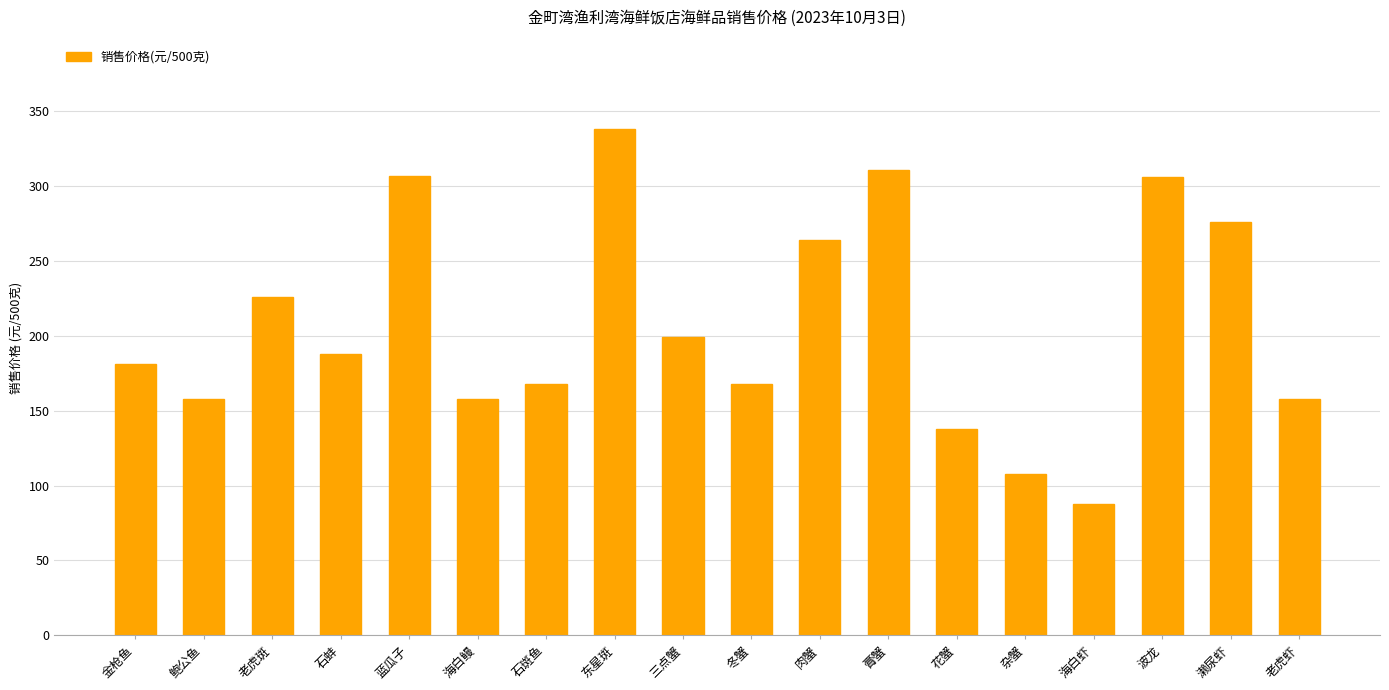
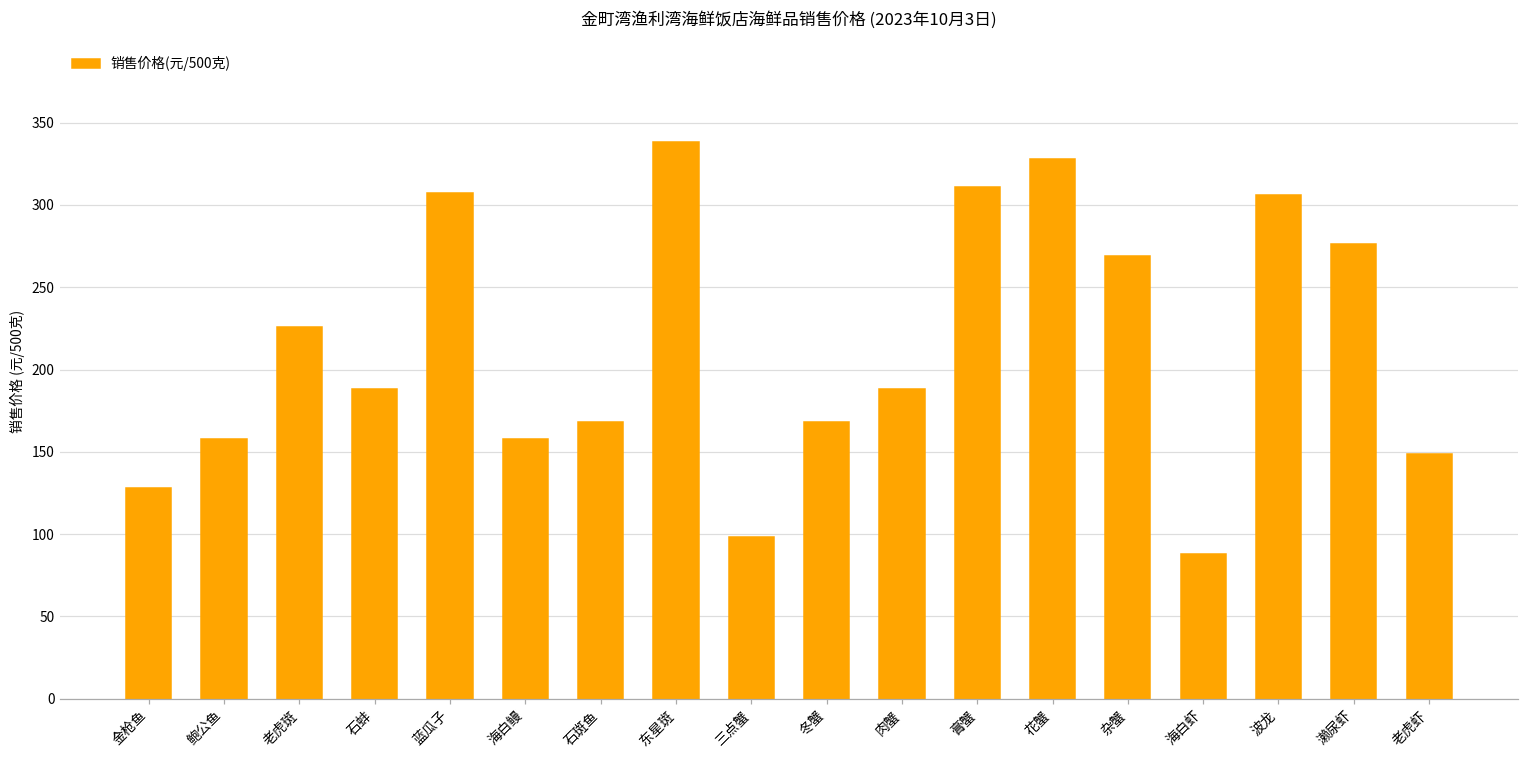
  {
-   "金枪鱼": 181,
+   "金枪鱼": 128,
    "鲍公鱼": 158,
    "老虎斑": 226,
    "石蚌": 188,
    "蓝瓜子": 307,
    "海白鳗": 158,
    "石斑鱼": 168,
    "东星斑": 338,
-   "三点蟹": 199,
+   "三点蟹": 98,
    "冬蟹": 168,
-   "肉蟹": 264,
+   "肉蟹": 188,
    "膏蟹": 311,
-   "花蟹": 138,
-   "杂蟹": 108,
+   "花蟹": 328,
+   "杂蟹": 269,
    "海白虾": 88,
    "波龙": 306,
    "濑尿虾": 276,
-   "老虎虾": 158
+   "老虎虾": 149
  }
